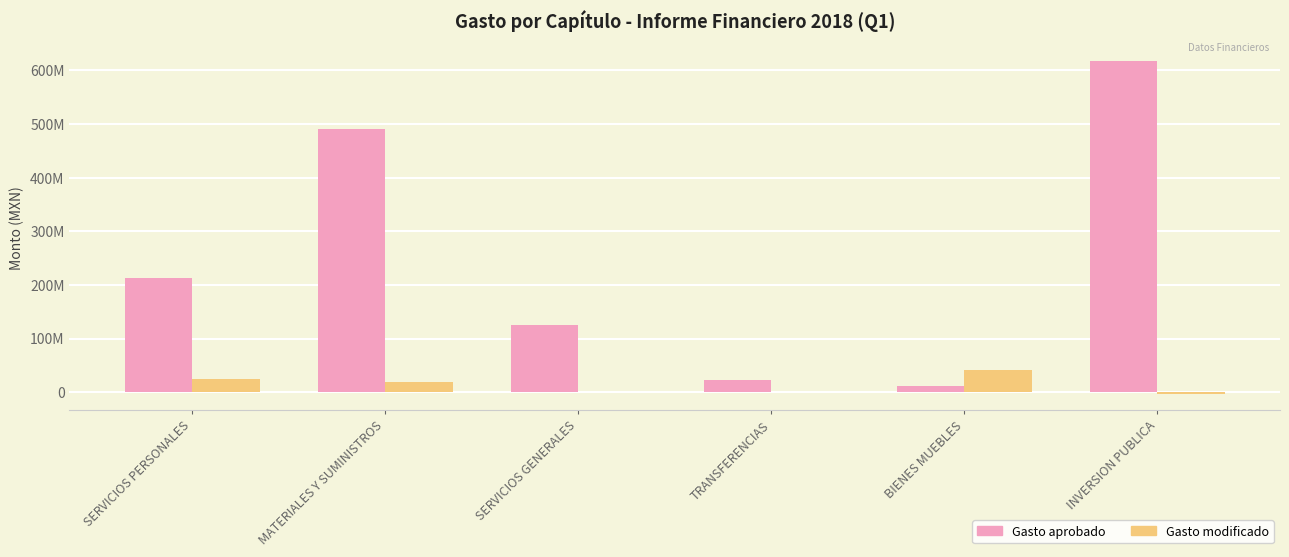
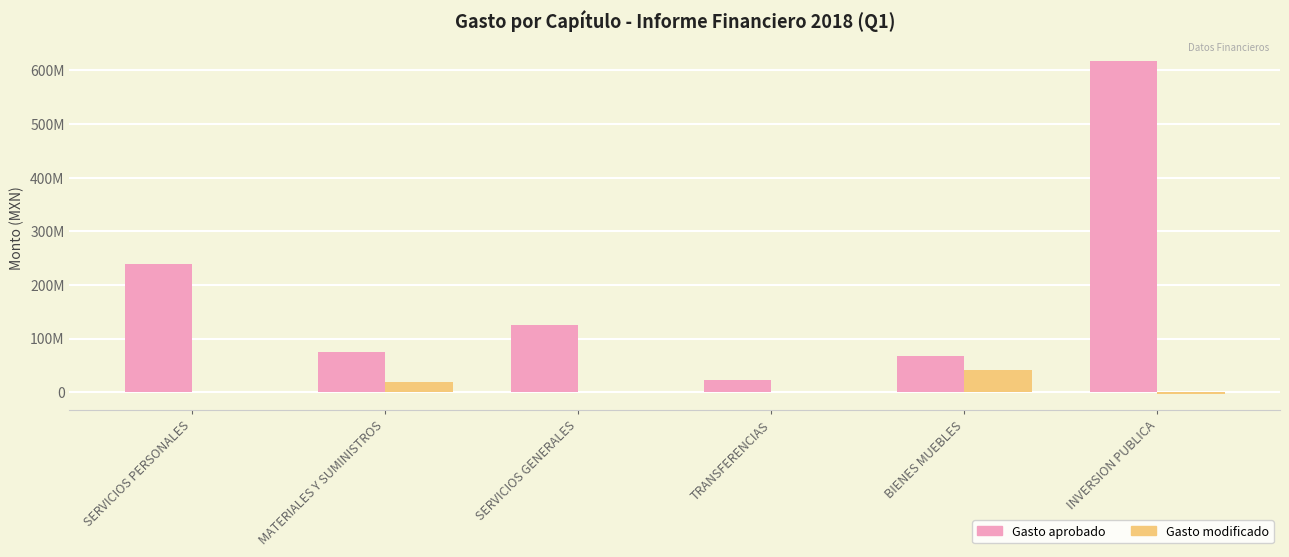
  {
    "Gasto aprobado": {
-     "SERVICIOS PERSONALES": 210000000,
-     "MATERIALES Y SUMINISTROS": 490000000,
+     "SERVICIOS PERSONALES": 240000000,
+     "MATERIALES Y SUMINISTROS": 70000000,
      "SERVICIOS GENERALES": 130000000,
      "TRANSFERENCIAS": 20000000,
-     "BIENES MUEBLES": 10000000,
+     "BIENES MUEBLES": 70000000,
      "INVERSION PUBLICA": 620000000
    },
    "Gasto modificado": {
-     "SERVICIOS PERSONALES": 20000000,
+     "SERVICIOS PERSONALES": 0,
      "MATERIALES Y SUMINISTROS": 20000000,
      "BIENES MUEBLES": 40000000
    }
  }
